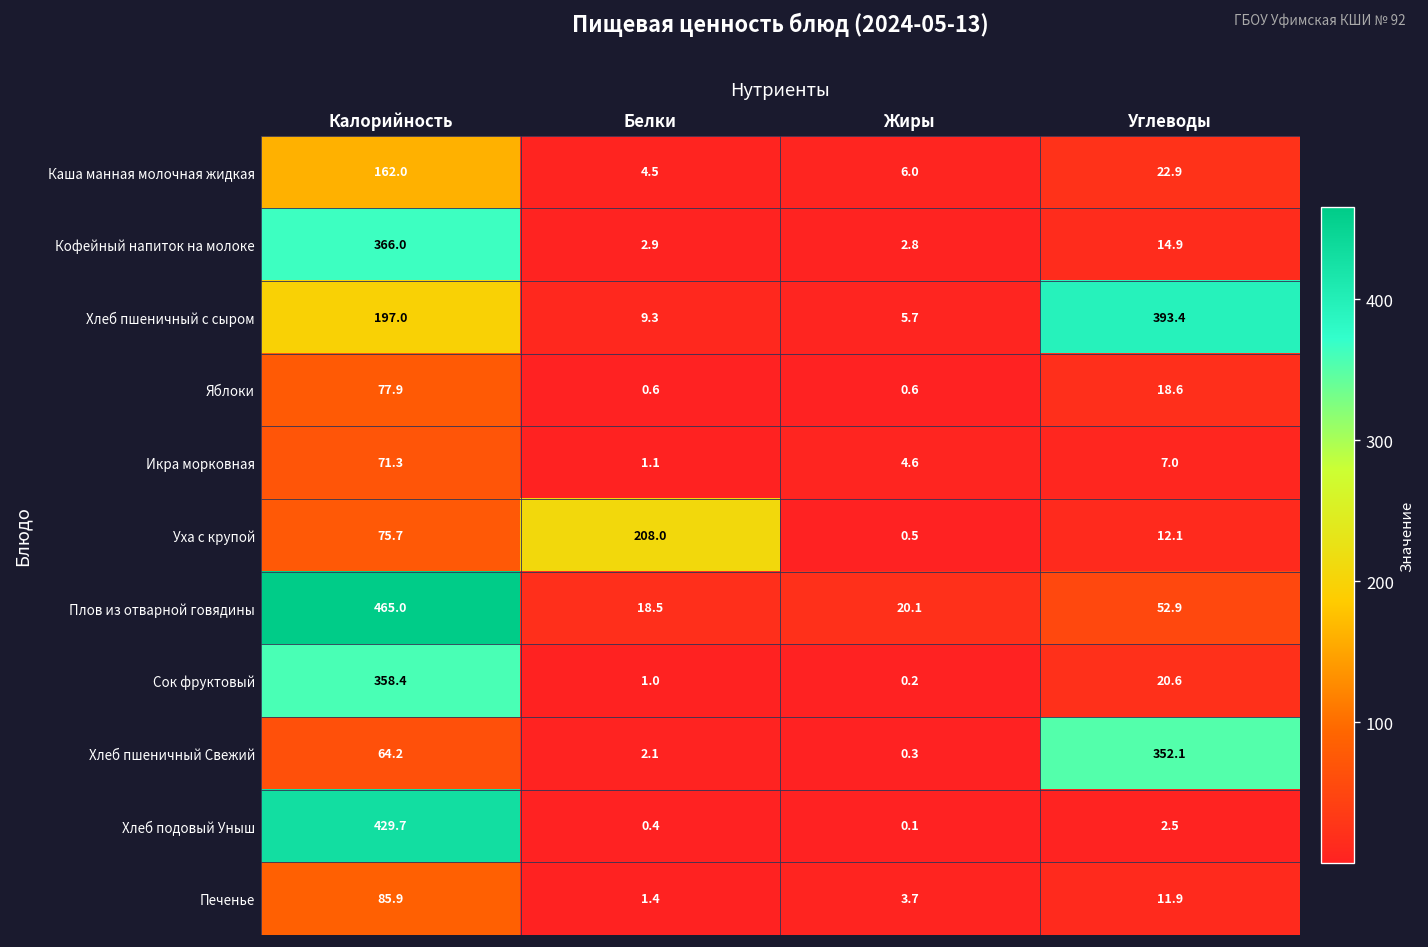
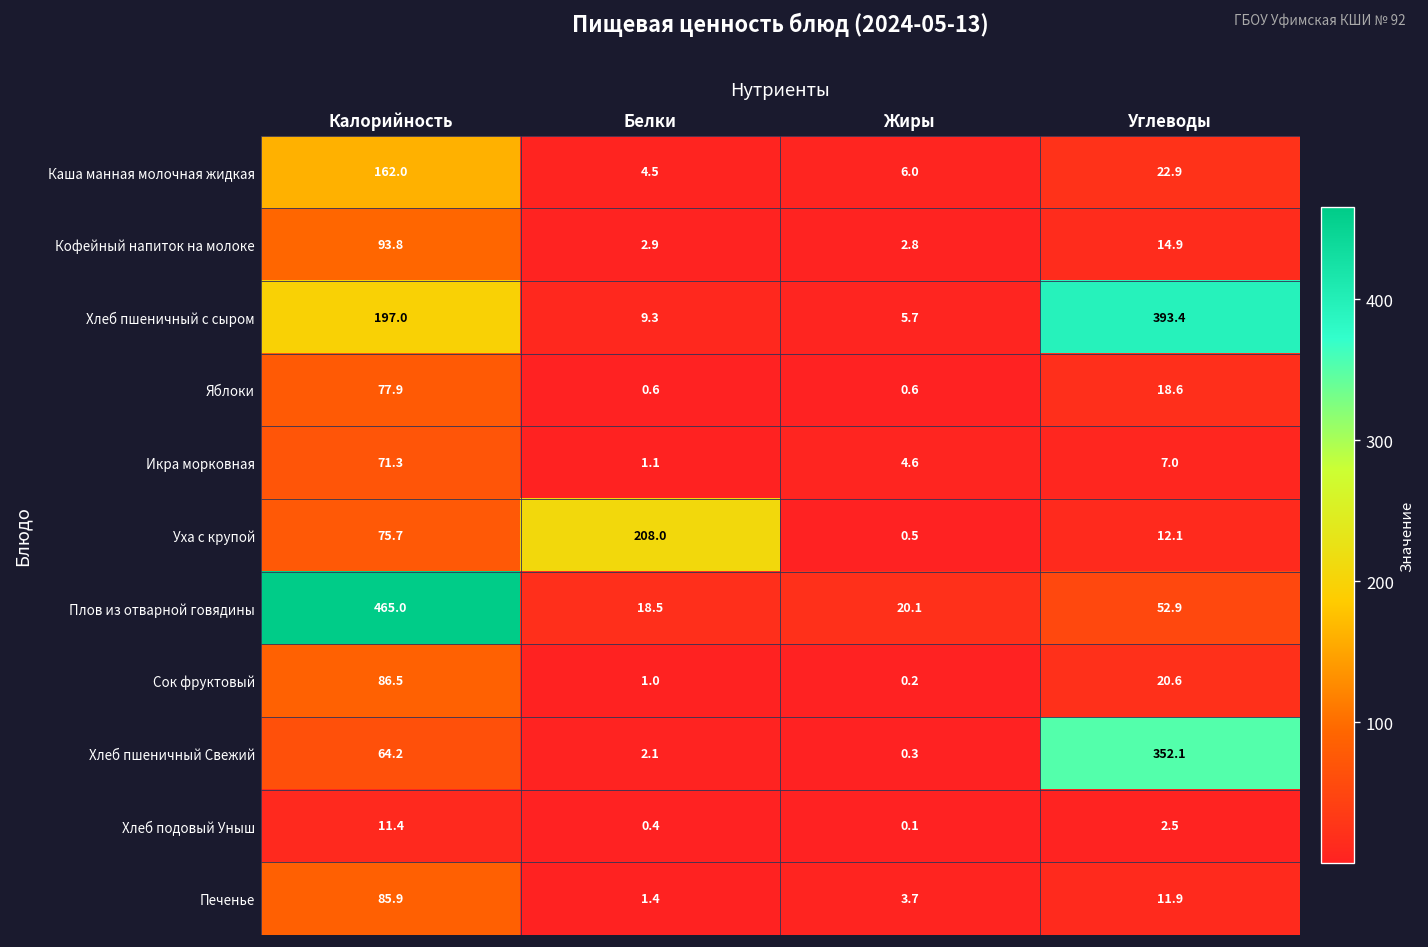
  {
    "Каша манная молочная жидкая": {
      "Калорийность": 162.0,
      "Белки": 4.5,
      "Жиры": 6.0,
      "Углеводы": 22.9
    },
    "Кофейный напиток на молоке": {
-     "Калорийность": 366.0,
+     "Калорийность": 93.8,
      "Белки": 2.9,
      "Жиры": 2.8,
      "Углеводы": 14.9
    },
    "Хлеб пшеничный с сыром": {
      "Калорийность": 197.0,
      "Белки": 9.3,
      "Жиры": 5.7,
      "Углеводы": 393.4
    },
    "Яблоки": {
      "Калорийность": 77.9,
      "Белки": 0.6,
      "Жиры": 0.6,
      "Углеводы": 18.6
    },
    "Икра морковная": {
      "Калорийность": 71.3,
      "Белки": 1.1,
      "Жиры": 4.6,
      "Углеводы": 7.0
    },
    "Уха с крупой": {
      "Калорийность": 75.7,
      "Белки": 208.0,
      "Жиры": 0.5,
      "Углеводы": 12.1
    },
    "Плов из отварной говядины": {
      "Калорийность": 465.0,
      "Белки": 18.5,
      "Жиры": 20.1,
      "Углеводы": 52.9
    },
    "Сок фруктовый": {
-     "Калорийность": 358.4,
+     "Калорийность": 86.5,
      "Белки": 1.0,
      "Жиры": 0.2,
      "Углеводы": 20.6
    },
    "Хлеб пшеничный Свежий": {
      "Калорийность": 64.2,
      "Белки": 2.1,
      "Жиры": 0.3,
      "Углеводы": 352.1
    },
    "Хлеб подовый Уныш": {
-     "Калорийность": 429.7,
+     "Калорийность": 11.4,
      "Белки": 0.4,
      "Жиры": 0.1,
      "Углеводы": 2.5
    },
    "Печенье": {
      "Калорийность": 85.9,
      "Белки": 1.4,
      "Жиры": 3.7,
      "Углеводы": 11.9
    }
  }
